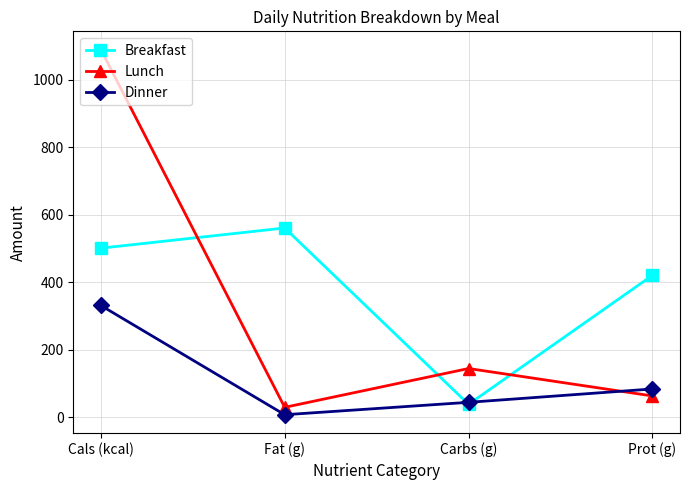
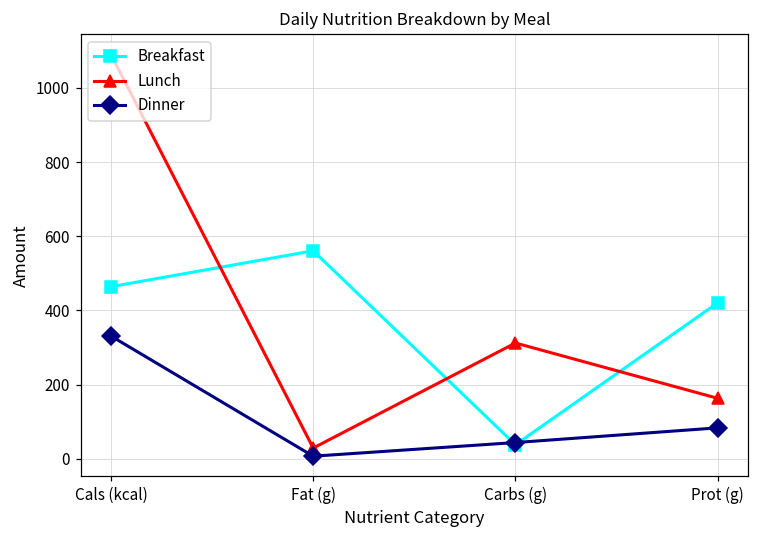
  {
    "Breakfast": {
-     "Cals (kcal)": 500,
+     "Cals (kcal)": 460,
      "Fat (g)": 560,
      "Prot (g)": 420
    },
    "Lunch": {
      "Fat (g)": 30,
-     "Carbs (g)": 140,
-     "Prot (g)": 60
+     "Carbs (g)": 310,
+     "Prot (g)": 160
    },
    "Dinner": {
      "Cals (kcal)": 330,
      "Fat (g)": 10,
      "Prot (g)": 80
    }
  }
